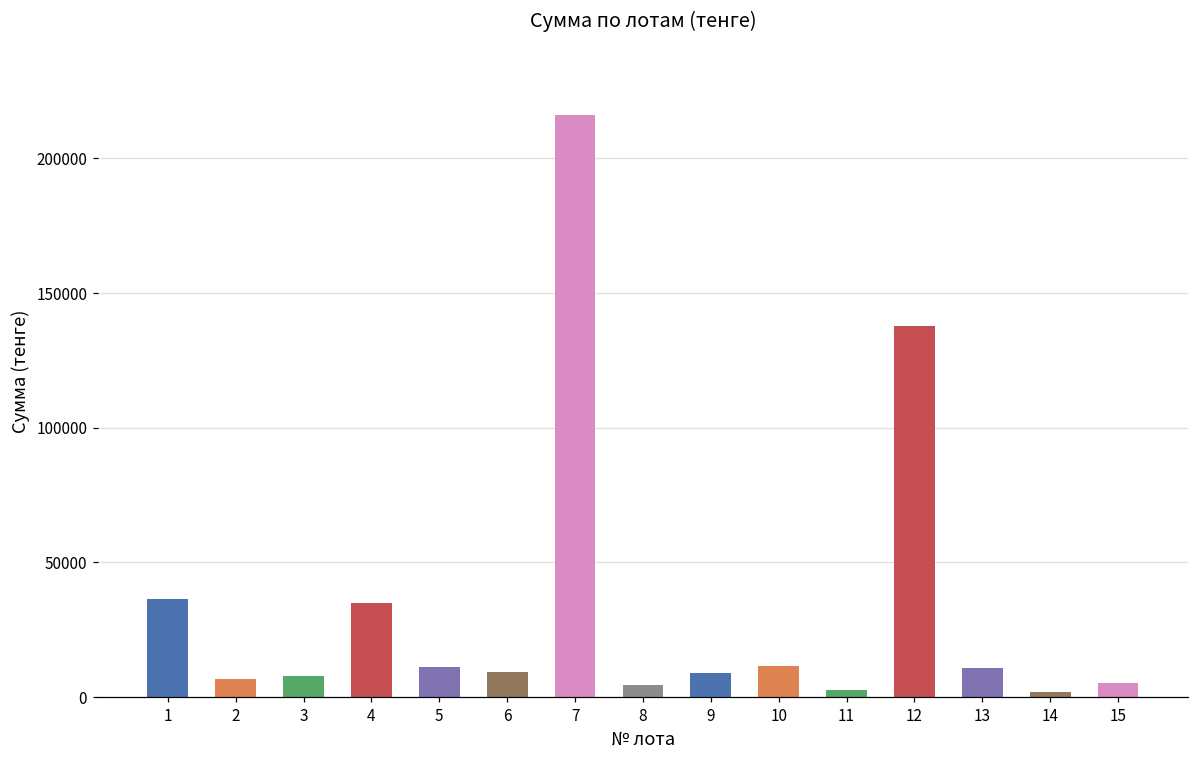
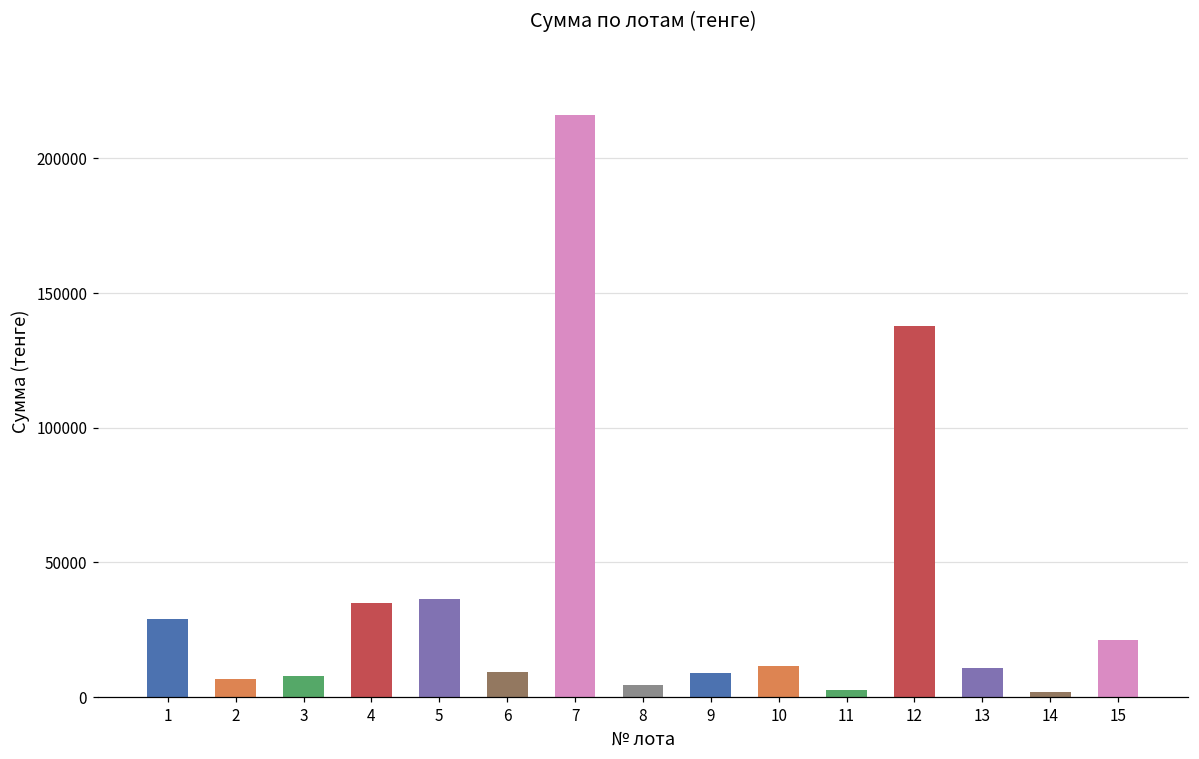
  {
-   "1": 36000,
+   "1": 29000,
    "2": 7000,
    "3": 8000,
    "4": 35000,
-   "5": 11000,
+   "5": 36000,
    "6": 9000,
    "7": 216000,
    "8": 4000,
    "9": 9000,
    "10": 12000,
    "11": 3000,
    "12": 138000,
    "13": 11000,
    "14": 2000,
-   "15": 5000
+   "15": 21000
  }
